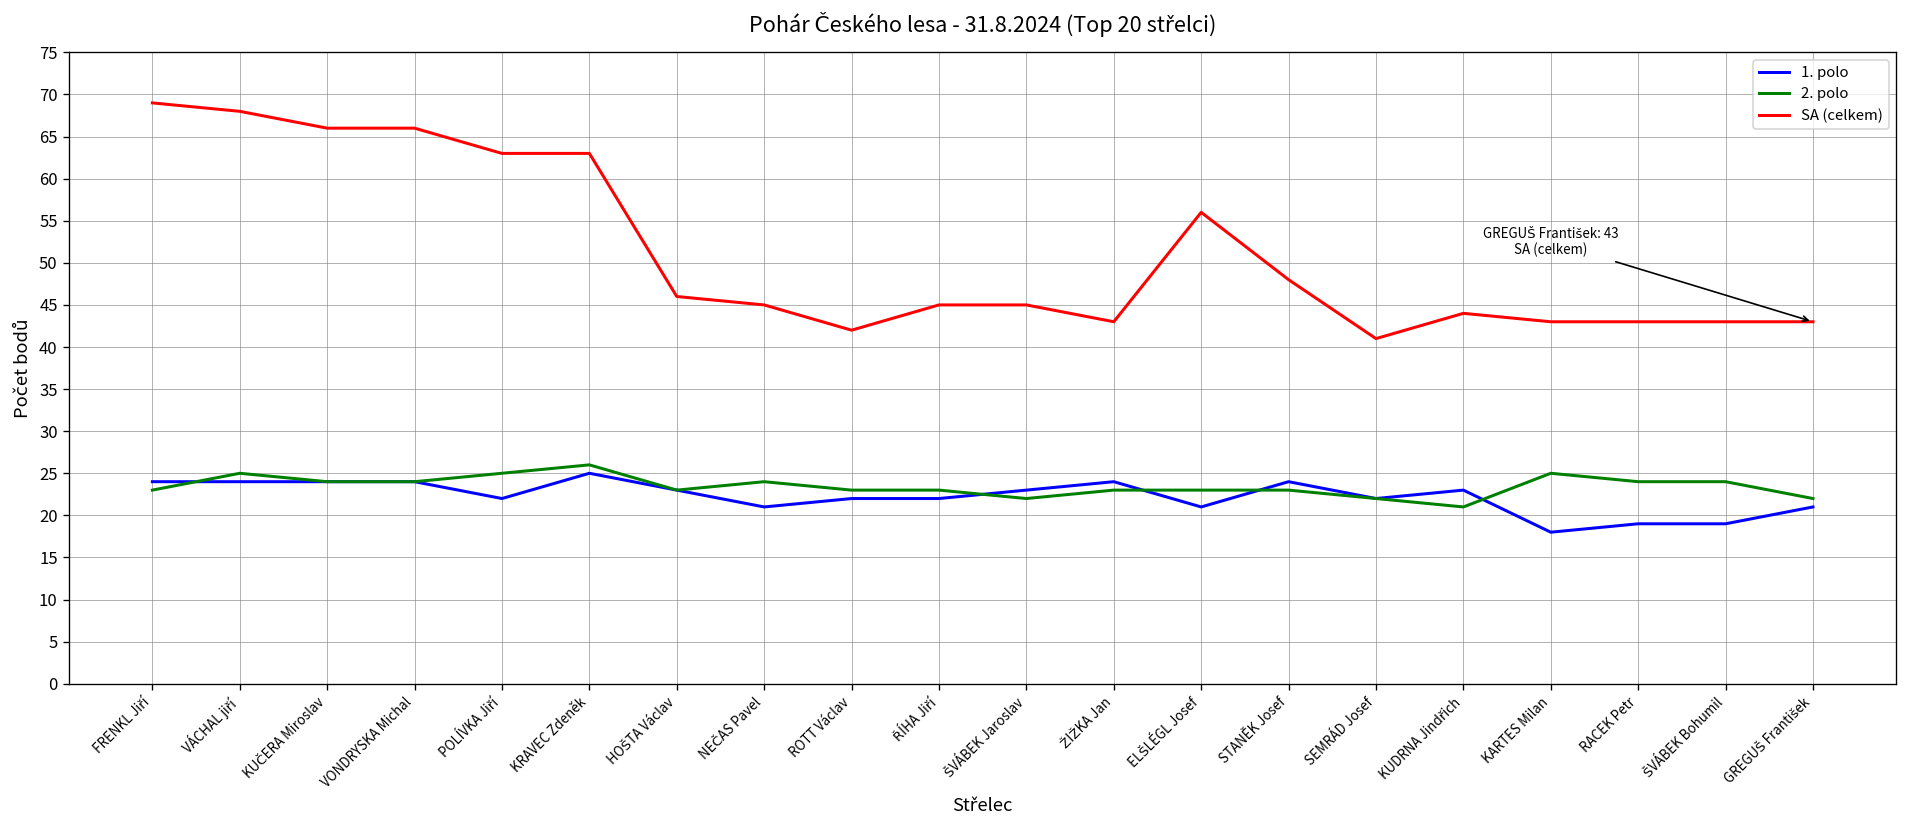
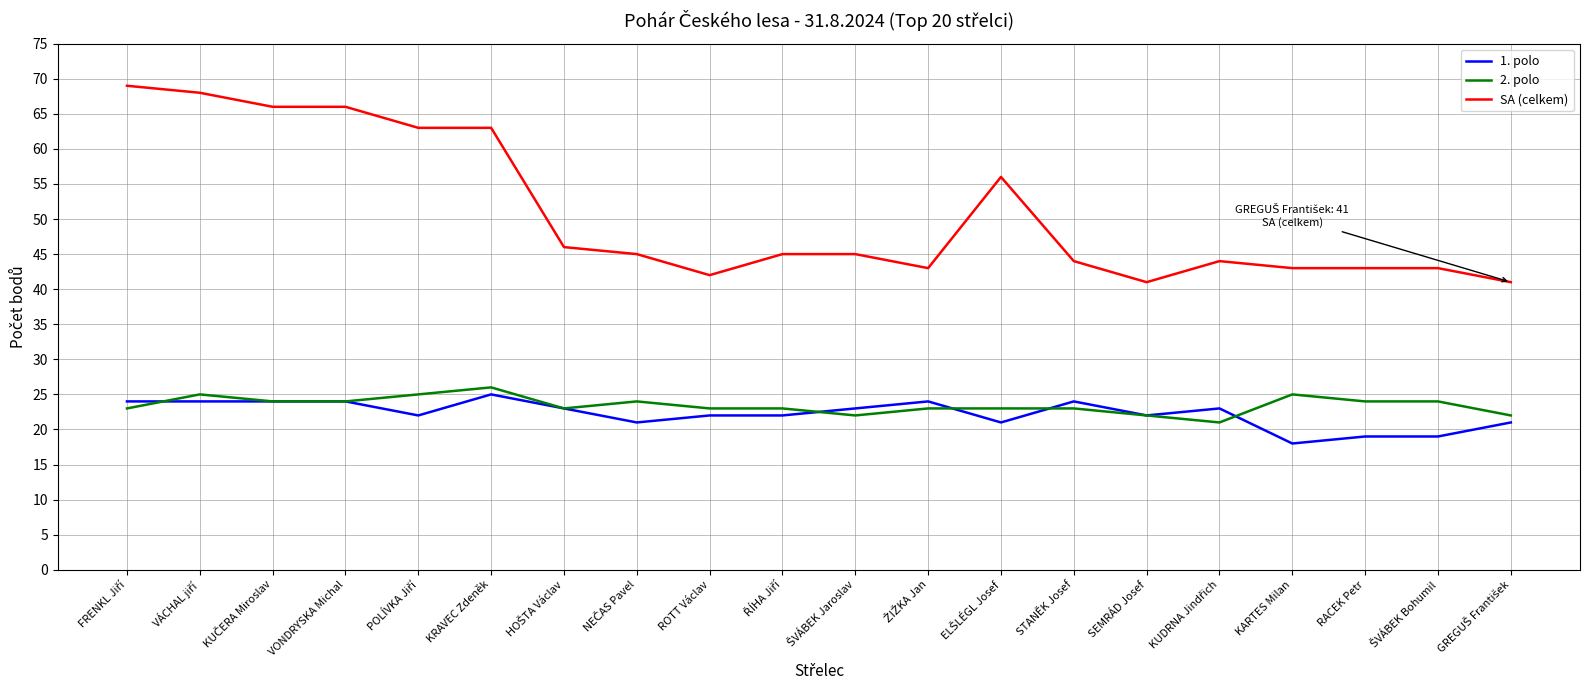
  {
    "1. polo": {
      "FRENKL Jiří": 24,
      "VÁCHAL jiří": 24,
      "POLÍVKA Jiří": 22,
      "KRAVEC Zdeněk": 25,
      "NEČAS Pavel": 21,
      "ROTT Václav": 22,
      "ŘÍHA Jiří": 22,
      "ŠVÁBEK Jaroslav": 23,
      "ŽIŽKA Jan": 24,
      "ELŠLÉGL Josef": 21,
      "STANĚK Josef": 24,
      "KUDRNA Jindřich": 23,
      "KARTES Milan": 18,
      "RACEK Petr": 19,
      "ŠVÁBEK Bohumil": 19,
      "GREGUŠ František": 21
    },
    "2. polo": {
      "FRENKL Jiří": 23,
      "VÁCHAL jiří": 25,
      "POLÍVKA Jiří": 25,
      "KRAVEC Zdeněk": 26,
      "NEČAS Pavel": 24,
      "ROTT Václav": 23,
      "ŘÍHA Jiří": 23,
      "ŠVÁBEK Jaroslav": 22,
      "ŽIŽKA Jan": 23,
      "ELŠLÉGL Josef": 23,
      "STANĚK Josef": 23,
      "KUDRNA Jindřich": 21,
      "KARTES Milan": 25,
      "RACEK Petr": 24,
      "ŠVÁBEK Bohumil": 24,
      "GREGUŠ František": 22
    },
    "SA (celkem)": {
-     "STANĚK Josef": 48,
-     "GREGUŠ František": 43
+     "STANĚK Josef": 44,
+     "GREGUŠ František": 41
    }
  }
